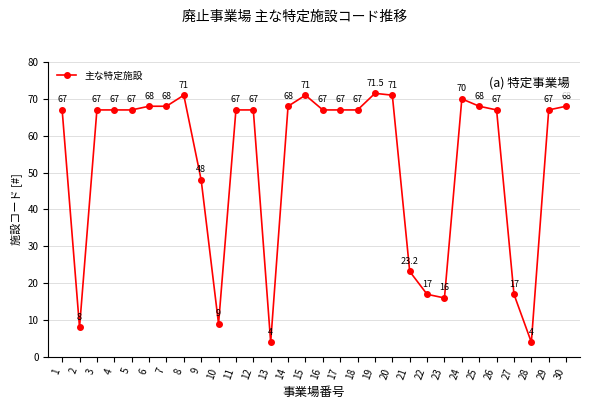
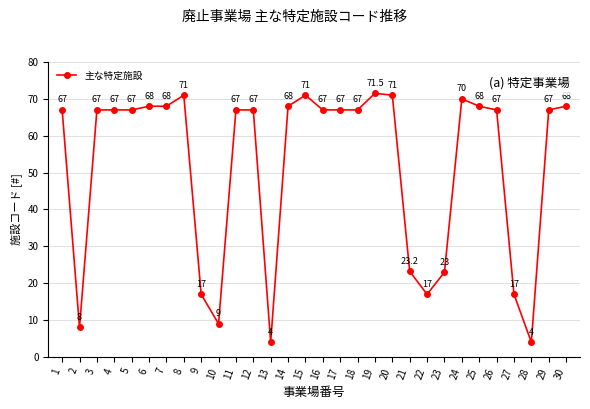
  {
    "1": 67,
    "2": 8,
    "3": 67,
    "4": 67,
    "5": 67,
    "6": 68,
    "7": 68,
    "8": 71,
-   "9": 48,
+   "9": 17,
    "10": 9,
    "11": 67,
    "12": 67,
    "13": 4,
    "14": 68,
    "15": 71,
    "16": 67,
    "17": 67,
    "18": 67,
    "19": 71.5,
    "20": 71,
    "21": 23.2,
    "22": 17,
-   "23": 16,
+   "23": 23,
    "24": 70,
    "26": 67,
    "27": 17,
    "28": 4,
    "29": 67
  }
